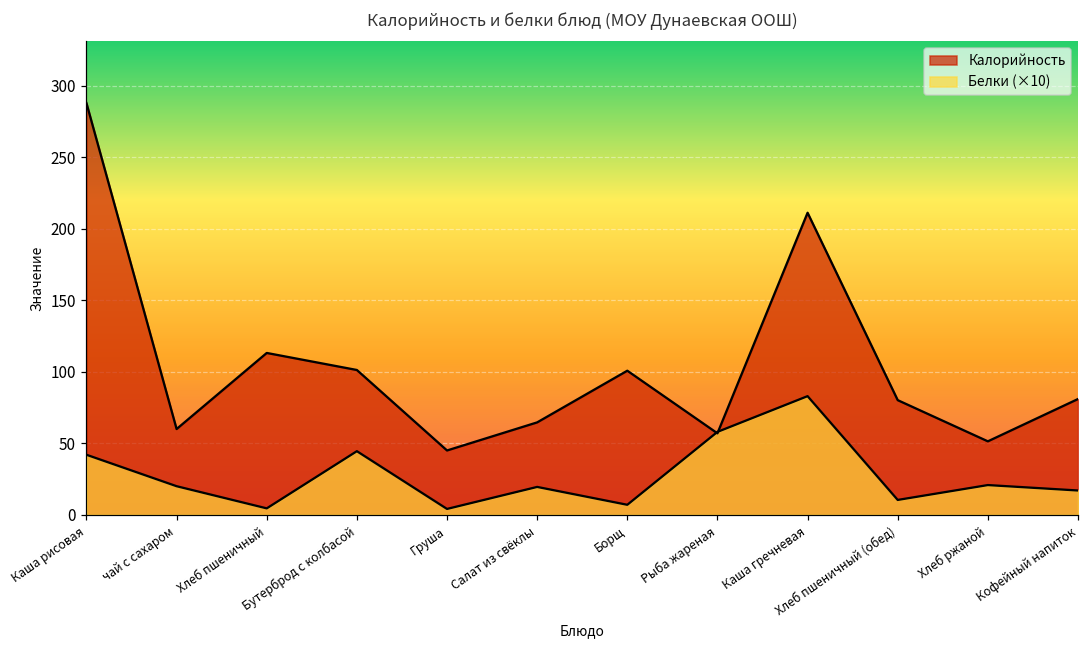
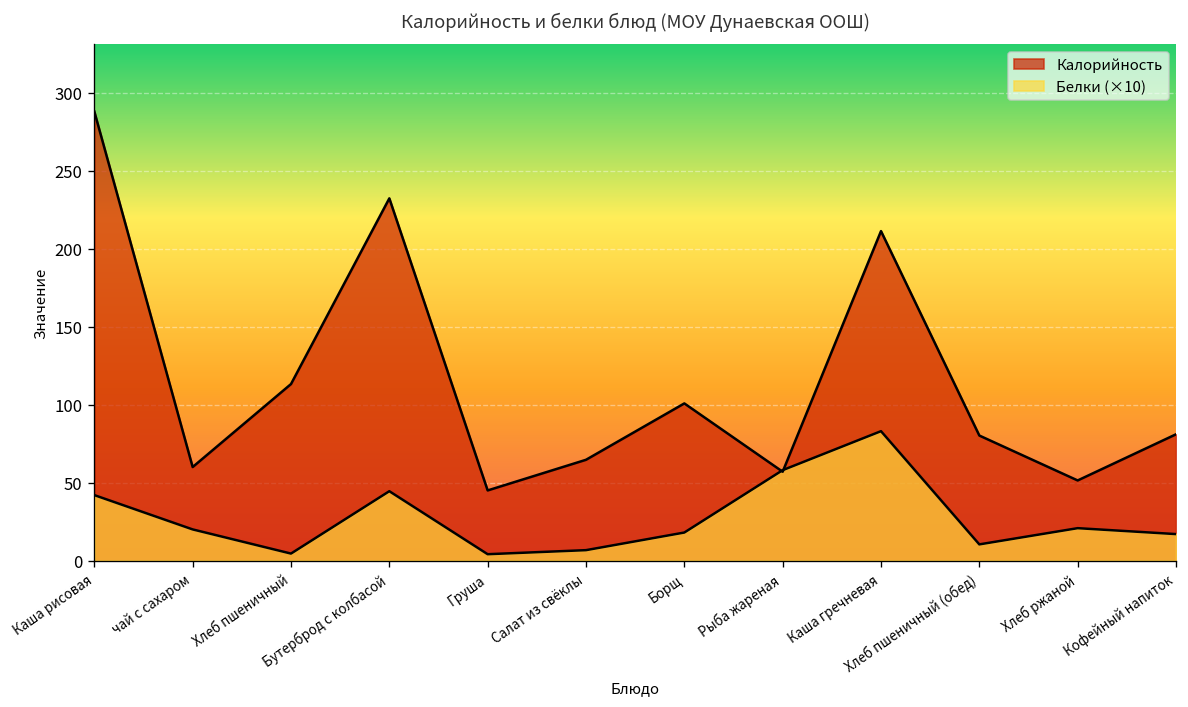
  {
    "Калорийность": {
      "Каша рисовая": 288,
      "чай с сахаром": 60,
      "Хлеб пшеничный": 113,
-     "Бутерброд с колбасой": 101,
+     "Бутерброд с колбасой": 232,
      "Груша": 45,
      "Салат из свёклы": 65,
      "Борщ": 101,
      "Каша гречневая": 211,
      "Хлеб пшеничный (обед)": 80,
      "Хлеб ржаной": 51,
      "Кофейный напиток": 81
    },
    "Белки (×10)": {
      "Каша рисовая": 42,
      "чай с сахаром": 20,
      "Хлеб пшеничный": 5,
      "Бутерброд с колбасой": 45,
      "Груша": 4,
-     "Салат из свёклы": 20,
-     "Борщ": 7,
+     "Салат из свёклы": 7,
+     "Борщ": 18,
      "Каша гречневая": 83,
      "Хлеб пшеничный (обед)": 10,
      "Хлеб ржаной": 21,
      "Кофейный напиток": 17
    }
  }
